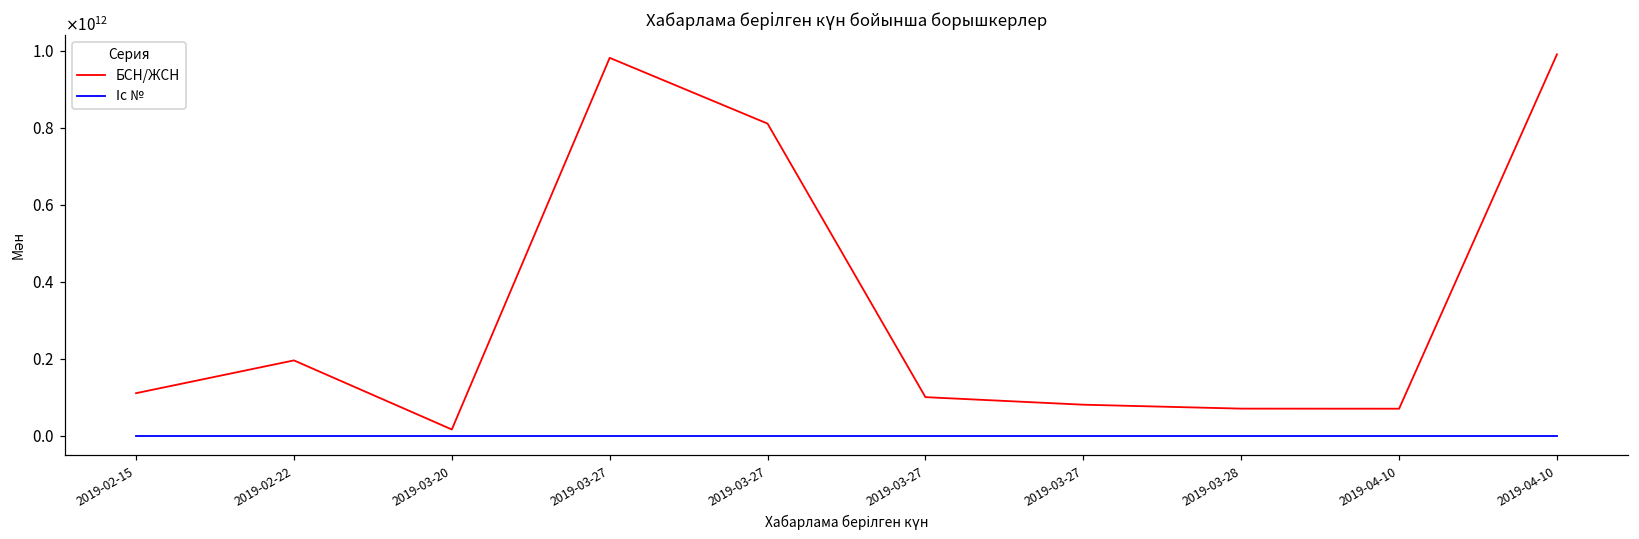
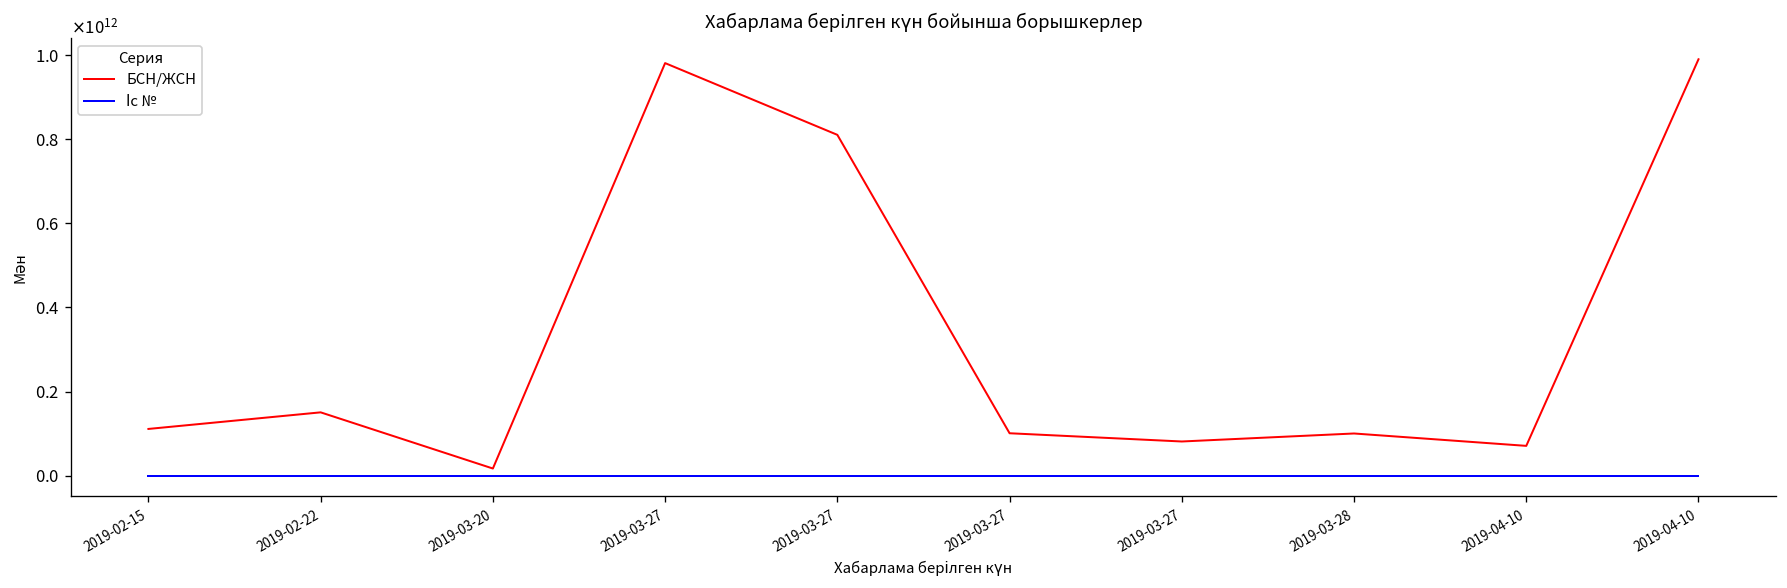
  {
    "БСН/ЖСН": {
      "2019-02-15": 110000000000,
-     "2019-02-22": 200000000000,
+     "2019-02-22": 150000000000,
      "2019-03-20": 20000000000,
-     "2019-03-28": 70000000000
+     "2019-03-28": 100000000000
    },
    "Іс №": {
      "2019-02-15": 0,
      "2019-02-22": 0,
      "2019-03-20": 0,
      "2019-03-28": 0
    }
  }
